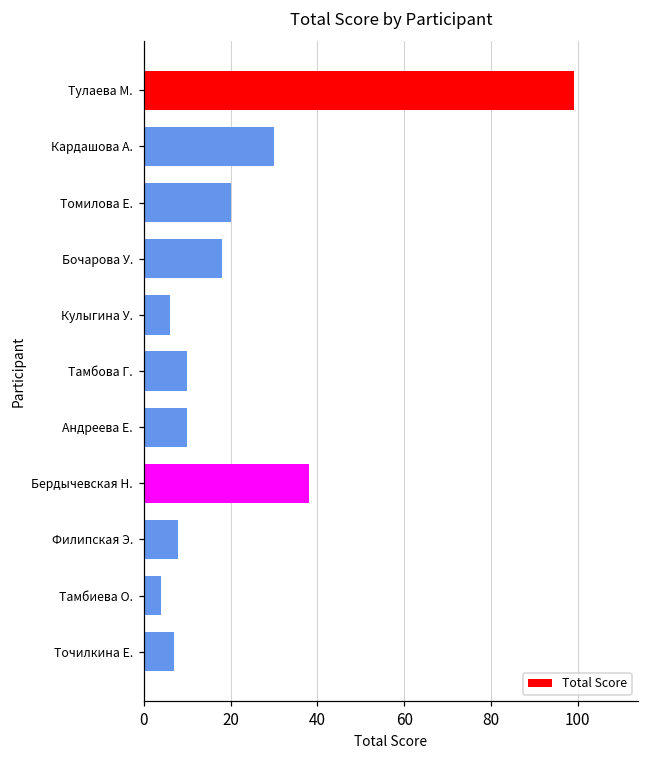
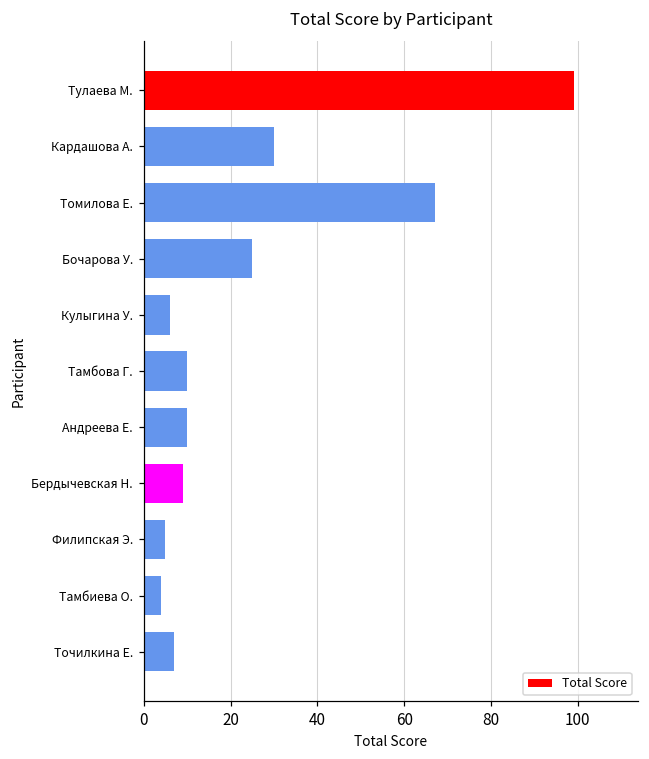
  {
    "Тулаева М.": 99,
    "Кардашова А.": 30,
-   "Томилова Е.": 20,
-   "Бочарова У.": 18,
+   "Томилова Е.": 67,
+   "Бочарова У.": 25,
    "Кулыгина У.": 6,
    "Тамбова Г.": 10,
    "Андреева Е.": 10,
-   "Бердычевская Н.": 38,
-   "Филипская Э.": 8,
+   "Бердычевская Н.": 9,
+   "Филипская Э.": 5,
    "Тамбиева О.": 4,
    "Точилкина Е.": 7
  }
